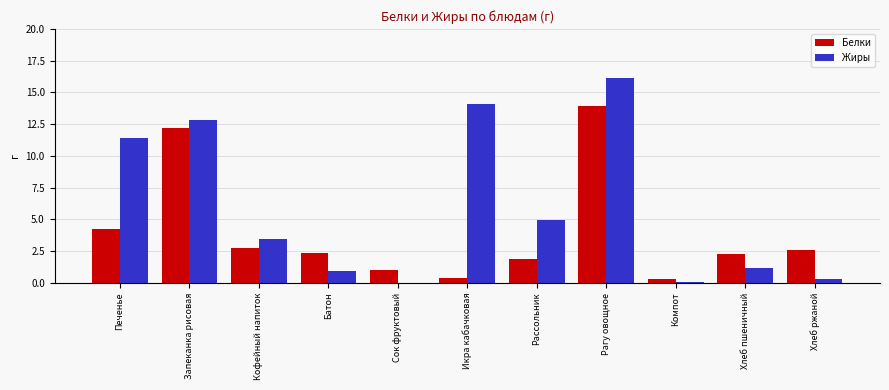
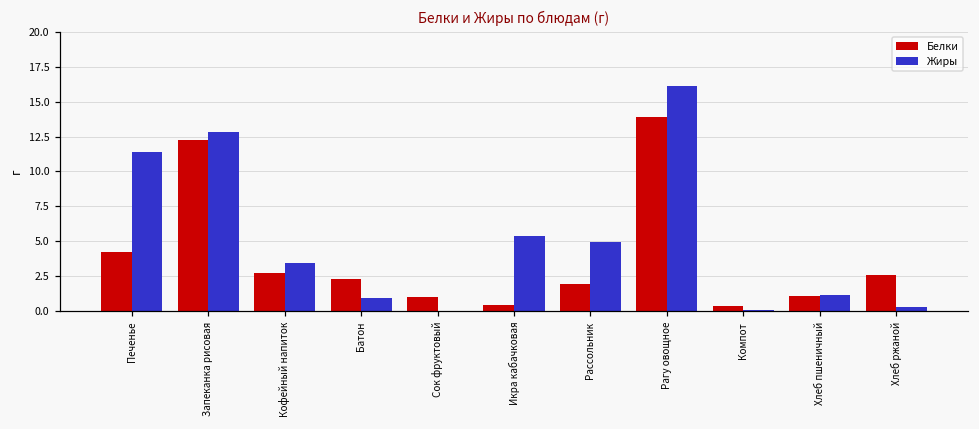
  {
    "Белки": {
      "Печенье": 4.2,
      "Запеканка рисовая": 12.2,
      "Кофейный напиток": 2.7,
      "Батон": 2.3,
      "Сок фруктовый": 1.0,
      "Икра кабачковая": 0.4,
      "Рассольник": 1.9,
      "Рагу овощное": 13.9,
      "Компот": 0.3,
-     "Хлеб пшеничный": 2.3,
+     "Хлеб пшеничный": 1.1,
      "Хлеб ржаной": 2.6
    },
    "Жиры": {
      "Печенье": 11.4,
      "Запеканка рисовая": 12.8,
      "Кофейный напиток": 3.5,
      "Батон": 0.9,
      "Сок фруктовый": 0.0,
-     "Икра кабачковая": 14.1,
+     "Икра кабачковая": 5.4,
      "Рассольник": 5.0,
      "Рагу овощное": 16.1,
      "Хлеб пшеничный": 1.1,
      "Хлеб ржаной": 0.3
    }
  }
